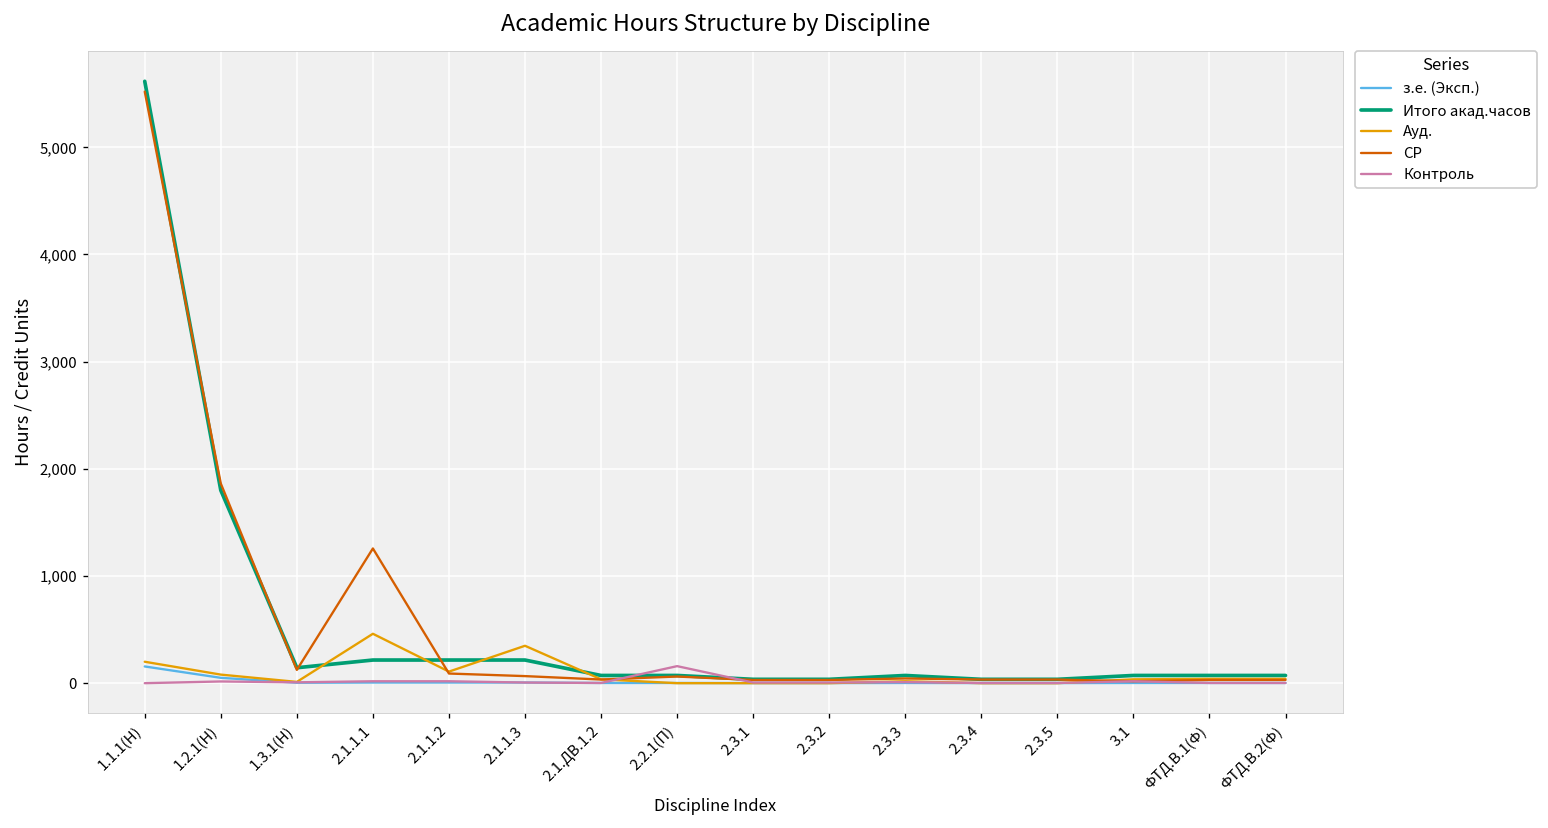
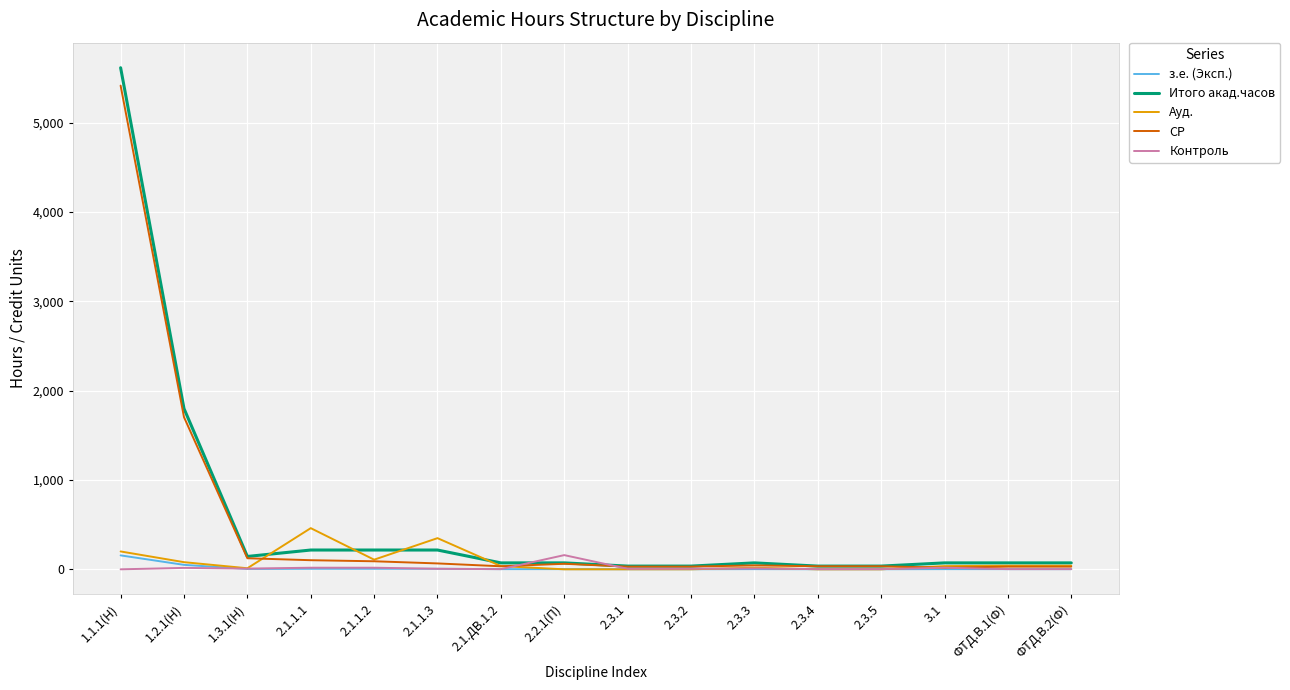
  {
    "з.е. (Эксп.)": {
      "1.1.1(Н)": "200",
      "1.2.1(Н)": "100"
    },
    "Итого акад.часов": {
      "1.1.1(Н)": "5,600",
      "1.2.1(Н)": "1,800",
      "2.1.1.1": "200",
      "2.1.1.2": "200",
      "2.1.1.3": "200",
      "2.1.ДВ.1.2": "100",
      "3.1": "100",
      "ФТД.В.1(Ф)": "100",
      "ФТД.В.2(Ф)": "100"
    },
    "Ауд.": {
      "1.1.1(Н)": "200",
      "1.2.1(Н)": "100",
      "2.1.1.1": "500",
      "2.1.1.3": "300"
    },
    "СР": {
-     "1.1.1(Н)": "5,500",
-     "1.2.1(Н)": "1,900",
-     "2.1.1.1": "1,300",
+     "1.1.1(Н)": "5,400",
+     "1.2.1(Н)": "1,700",
+     "2.1.1.1": "100",
      "2.1.1.3": "100"
    },
    "Контроль": {
      "1.1.1(Н)": "0",
      "1.2.1(Н)": "0",
      "2.2.1(П)": "200"
    }
  }
